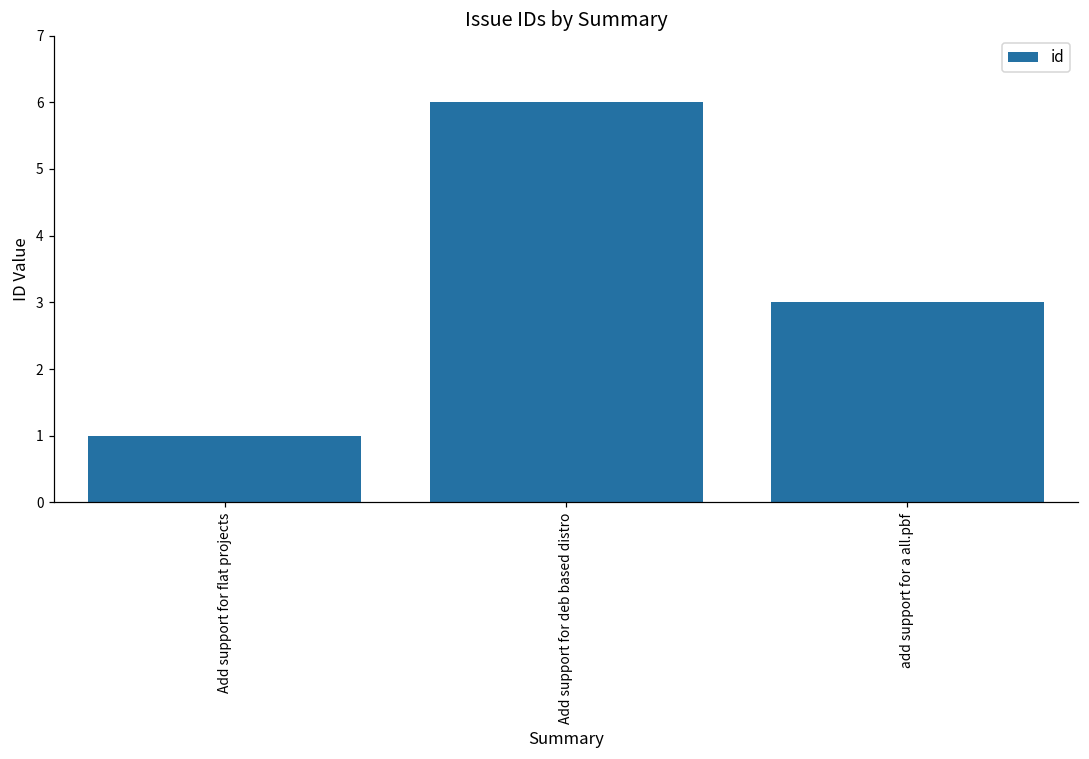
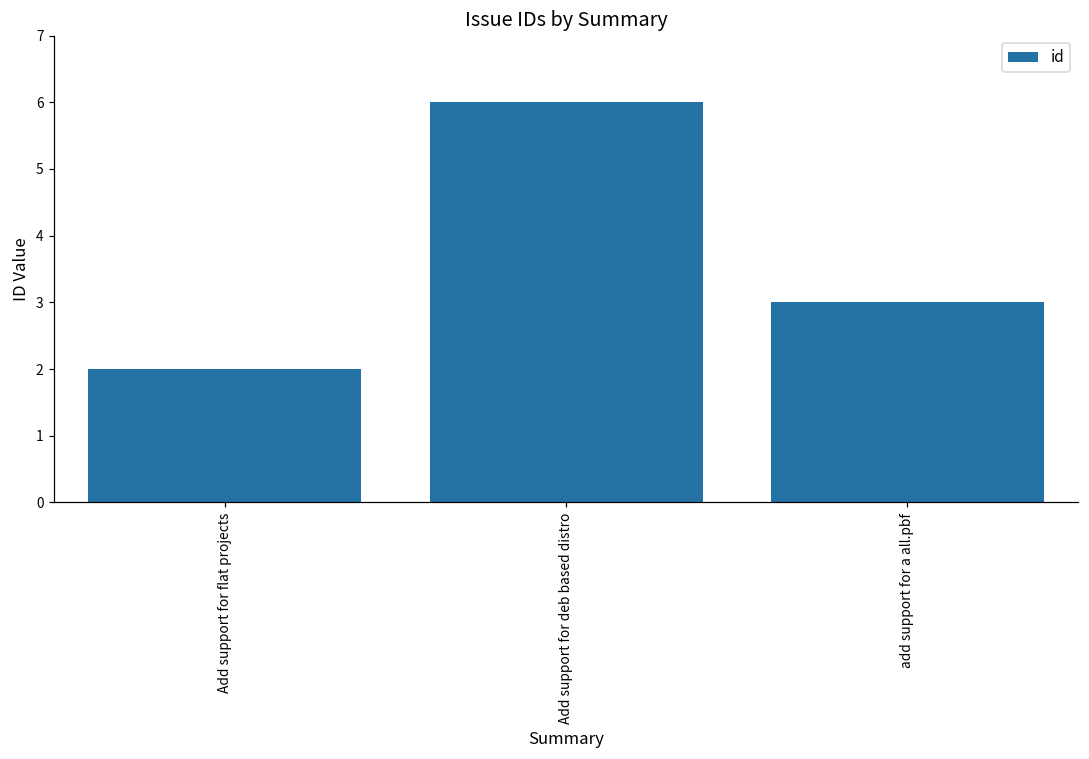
  {
-   "Add support for flat projects": 1,
+   "Add support for flat projects": 2,
    "Add support for deb based distro": 6,
    "add support for a all.pbf": 3
  }
